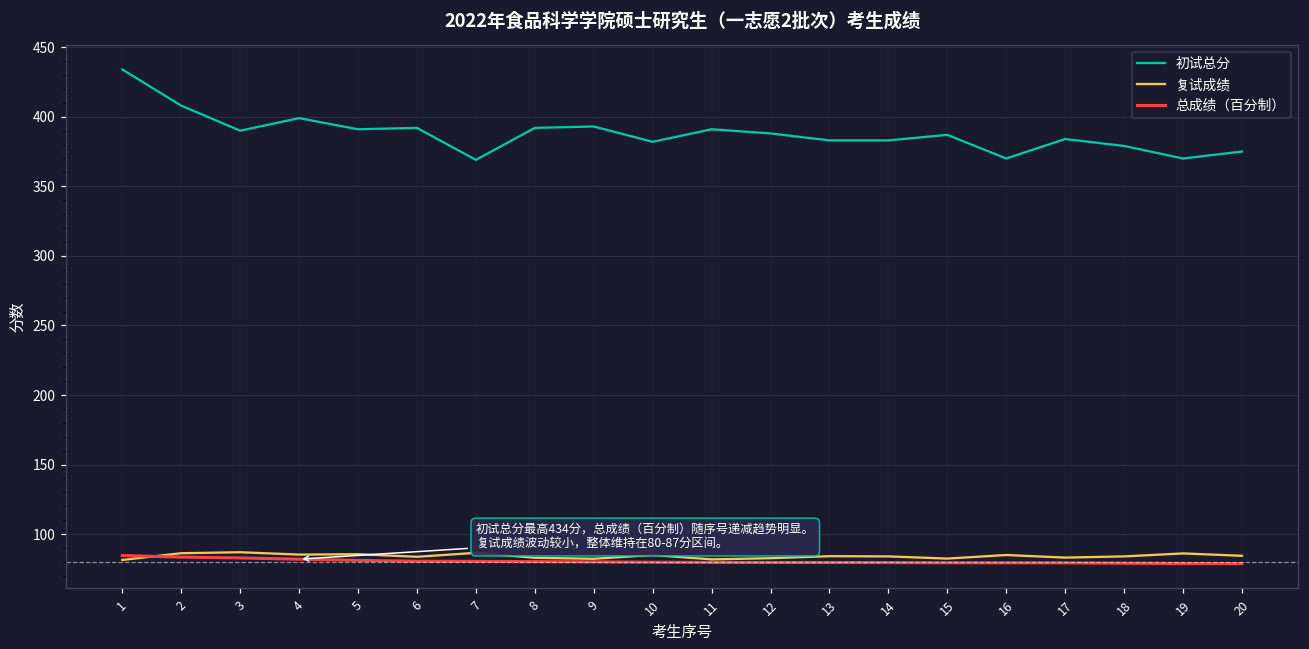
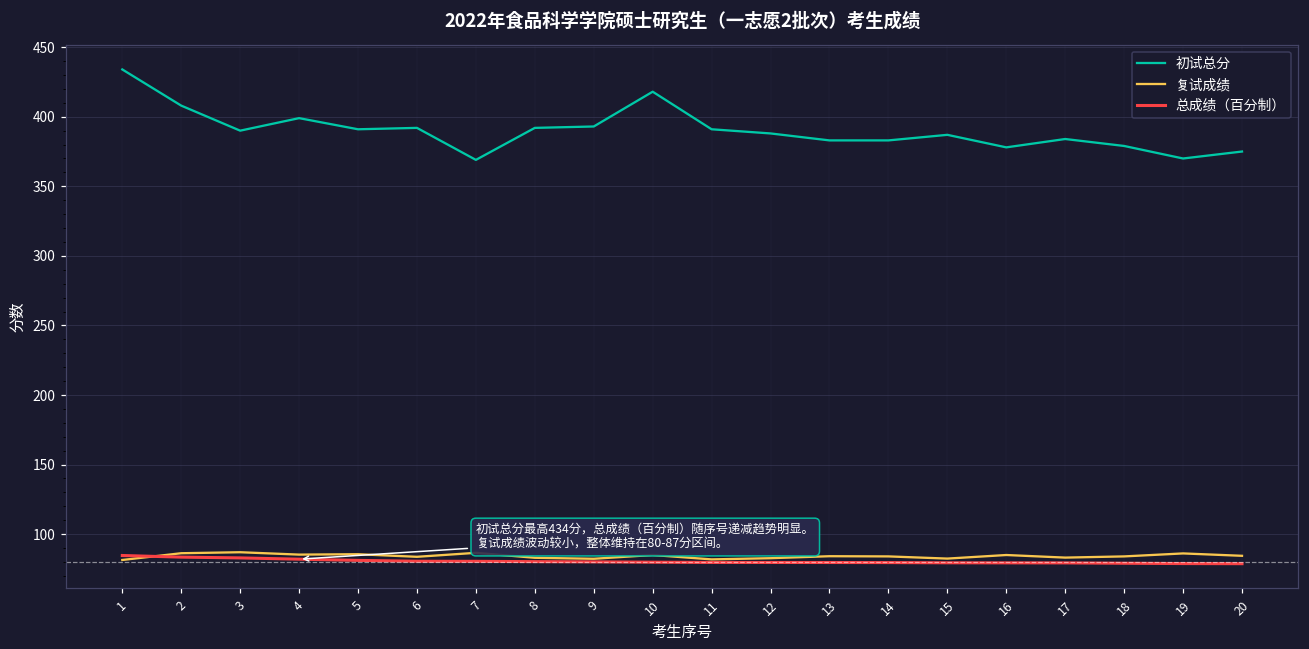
  {
    "初试总分": {
      "1": 434,
      "2": 408,
      "3": 390,
      "4": 399,
      "5": 391,
      "6": 392,
      "7": 369,
      "8": 392,
      "9": 393,
-     "10": 382,
+     "10": 418,
      "11": 391,
      "12": 388,
      "13": 383,
      "14": 383,
      "15": 387,
-     "16": 370,
+     "16": 378,
      "17": 384,
      "18": 379,
      "19": 370,
      "20": 375
    },
    "复试成绩": {
      "1": 81,
      "2": 86,
      "3": 87,
      "4": 85,
      "13": 84,
      "14": 84,
      "15": 82,
      "16": 85,
      "17": 83,
      "18": 84,
      "19": 86,
      "20": 84
    },
    "总成绩（百分制）": {
      "1": 85,
      "2": 83,
      "3": 83,
      "4": 82,
      "8": 80,
      "9": 80,
      "10": 80,
      "11": 80,
      "12": 80,
      "13": 80,
      "14": 80,
      "15": 79,
      "16": 79,
      "17": 79,
      "18": 79,
      "19": 79,
      "20": 79
    }
  }
